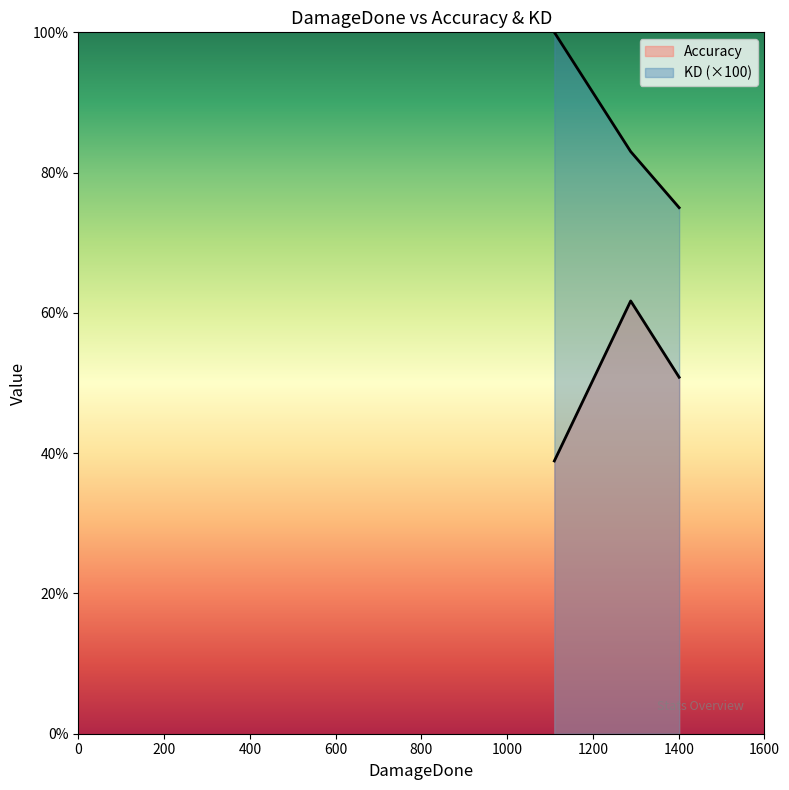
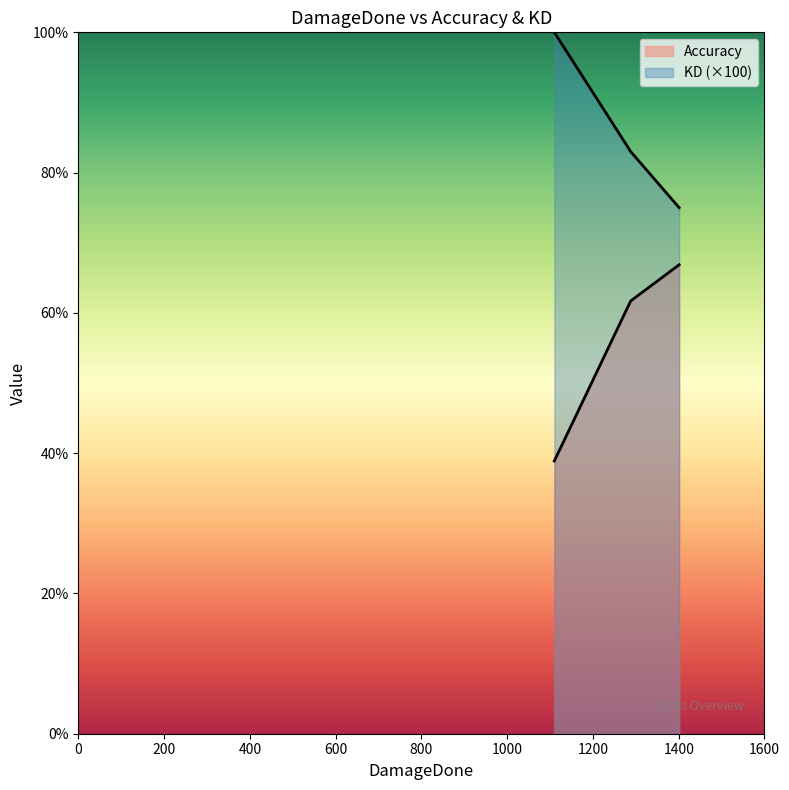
  {
    "Accuracy": {
-     "1400": "51%"
+     "1400": "67%"
    },
    "KD (×100)": {
      "1400": "75%"
    }
  }
